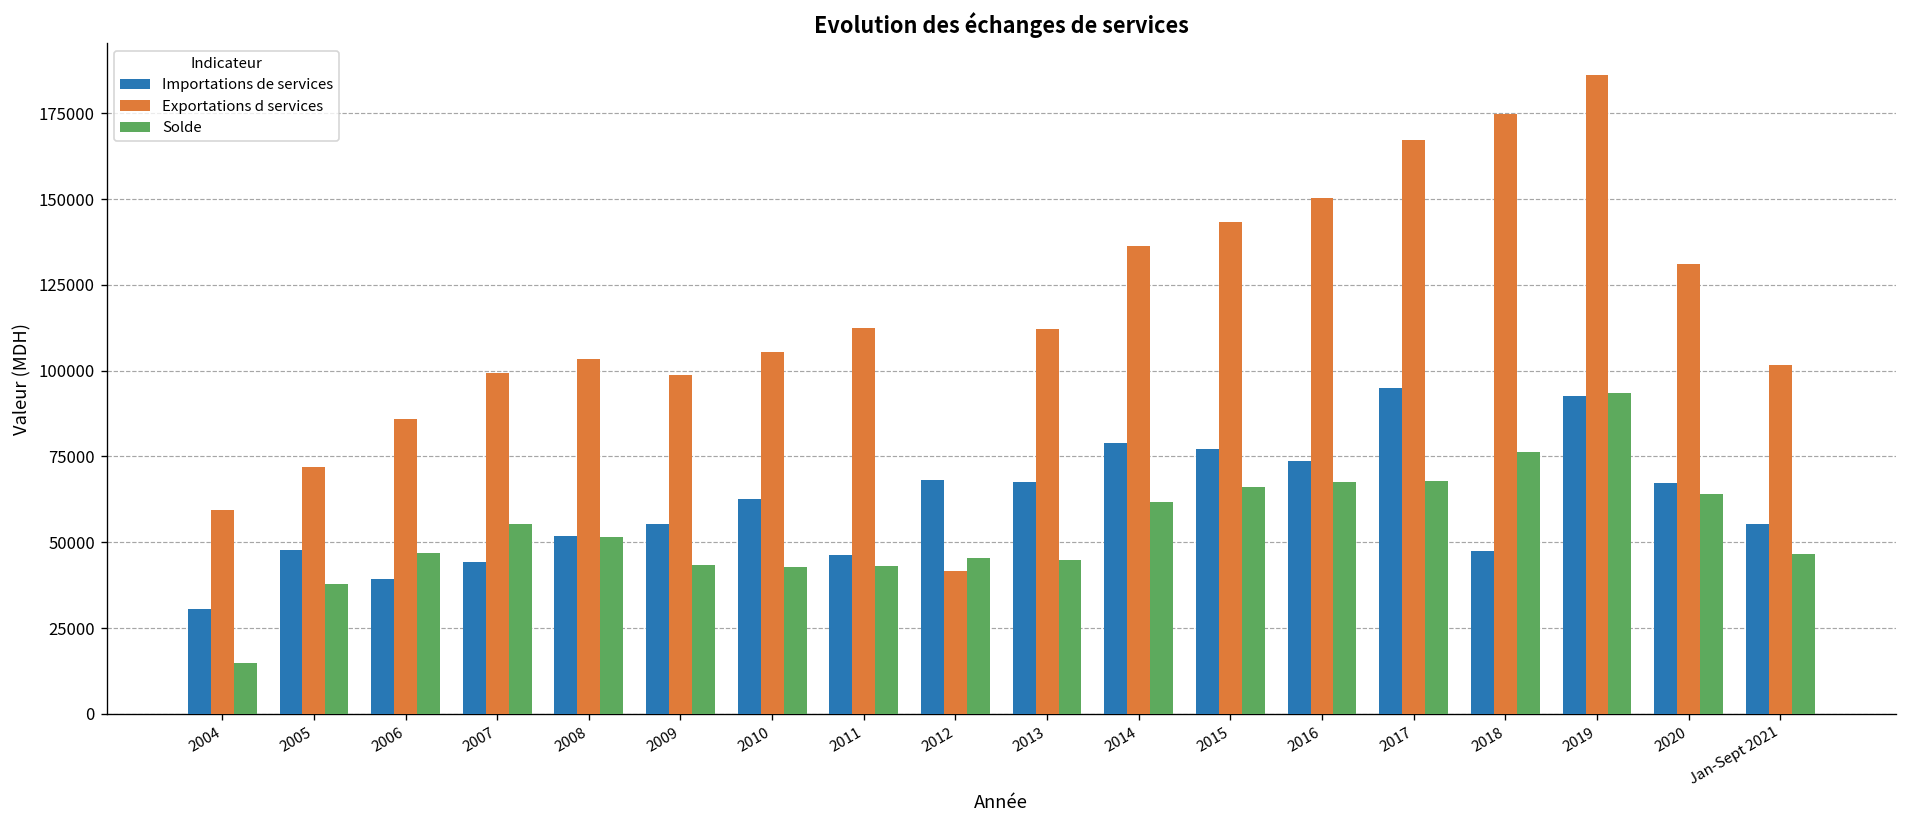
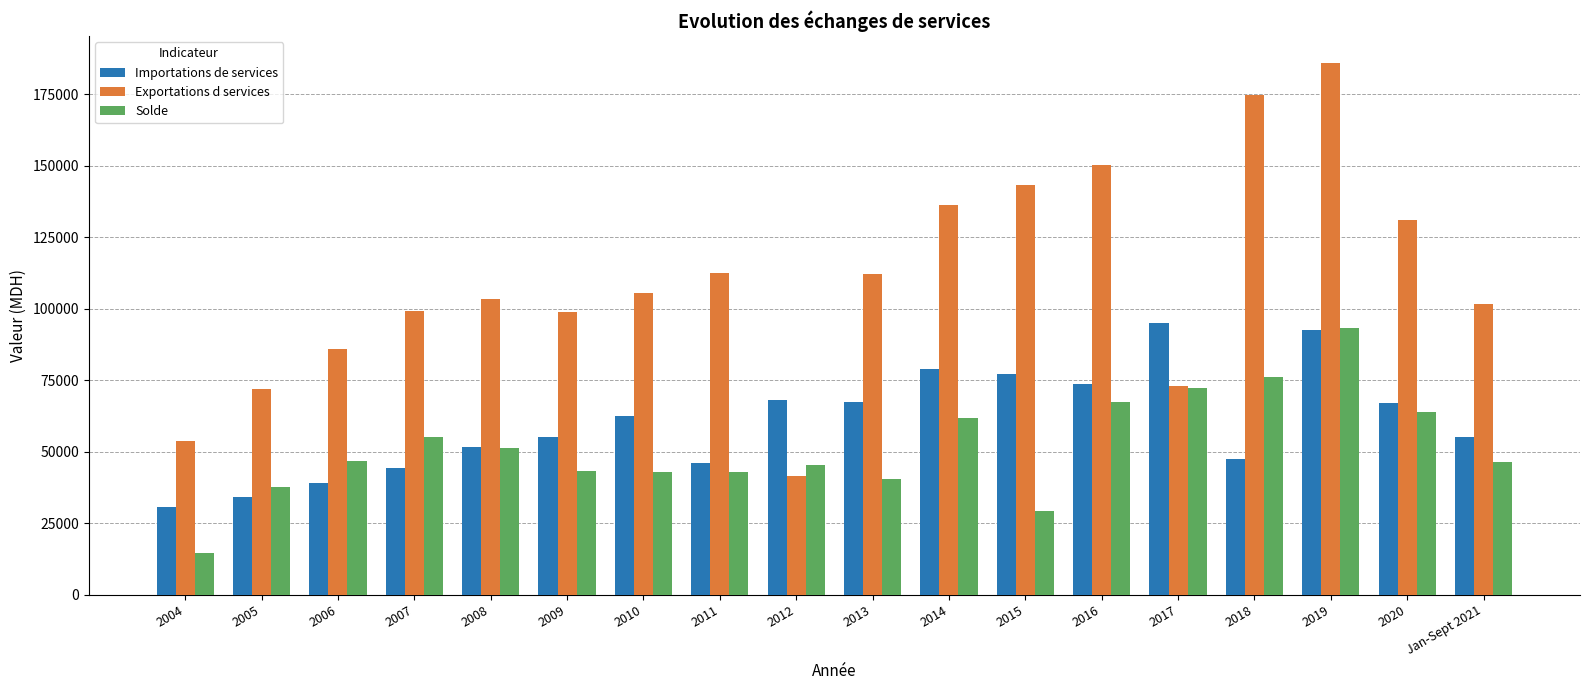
  {
    "Importations de services": {
      "2004": 31000,
-     "2005": 48000,
+     "2005": 34000,
      "2006": 39000,
      "2007": 44000,
      "2008": 52000,
      "2009": 55000,
      "2010": 63000,
      "2011": 46000,
      "2012": 68000,
      "2013": 68000,
      "2014": 79000,
      "2015": 77000,
      "2016": 74000,
      "2017": 95000,
      "2018": 47000,
      "2019": 93000,
      "2020": 67000,
      "Jan-Sept 2021": 55000
    },
    "Exportations d services": {
-     "2004": 59000,
+     "2004": 54000,
      "2005": 72000,
      "2006": 86000,
      "2007": 99000,
      "2008": 103000,
      "2009": 99000,
      "2010": 106000,
      "2011": 112000,
      "2012": 42000,
      "2013": 112000,
      "2014": 136000,
      "2015": 143000,
      "2016": 150000,
-     "2017": 167000,
+     "2017": 73000,
      "2018": 175000,
      "2019": 186000,
      "2020": 131000,
      "Jan-Sept 2021": 102000
    },
    "Solde": {
      "2004": 15000,
      "2005": 38000,
      "2006": 47000,
      "2007": 55000,
      "2008": 51000,
      "2009": 43000,
      "2010": 43000,
      "2011": 43000,
      "2012": 45000,
-     "2013": 45000,
+     "2013": 41000,
      "2014": 62000,
-     "2015": 66000,
+     "2015": 29000,
      "2016": 68000,
-     "2017": 68000,
+     "2017": 72000,
      "2018": 76000,
      "2019": 94000,
      "2020": 64000,
      "Jan-Sept 2021": 46000
    }
  }
